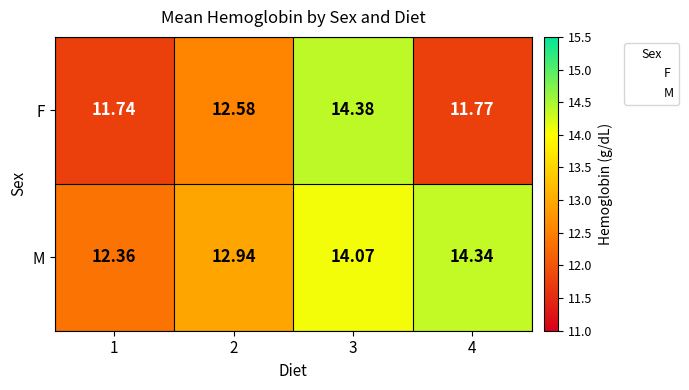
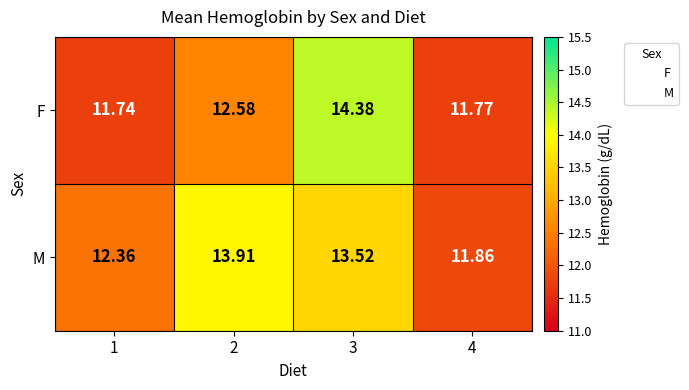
  {
    "F": {
      "1": 11.74,
      "2": 12.58,
      "3": 14.38,
      "4": 11.77
    },
    "M": {
      "1": 12.36,
-     "2": 12.94,
-     "3": 14.07,
-     "4": 14.34
+     "2": 13.91,
+     "3": 13.52,
+     "4": 11.86
    }
  }
